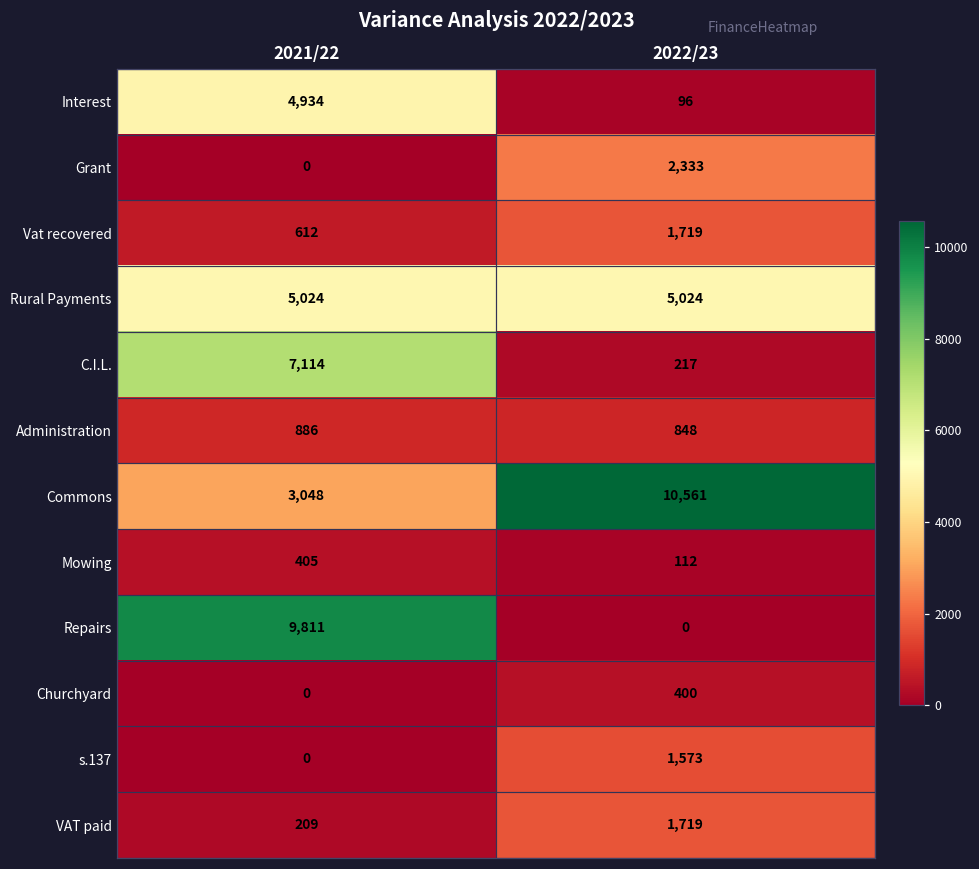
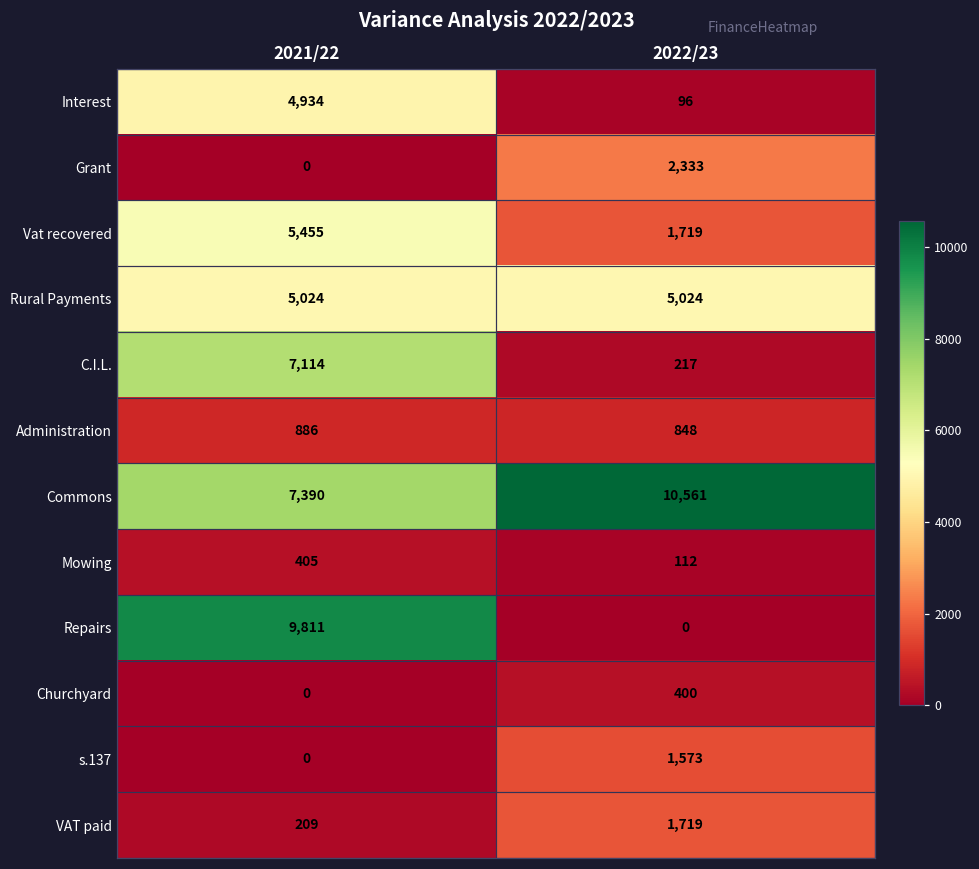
  {
    "Interest": {
      "2021/22": "4,934",
      "2022/23": "96"
    },
    "Grant": {
      "2021/22": "0",
      "2022/23": "2,333"
    },
    "Vat recovered": {
-     "2021/22": "612",
+     "2021/22": "5,455",
      "2022/23": "1,719"
    },
    "Rural Payments": {
      "2021/22": "5,024",
      "2022/23": "5,024"
    },
    "C.I.L.": {
      "2021/22": "7,114",
      "2022/23": "217"
    },
    "Administration": {
      "2021/22": "886",
      "2022/23": "848"
    },
    "Commons": {
-     "2021/22": "3,048",
+     "2021/22": "7,390",
      "2022/23": "10,561"
    },
    "Mowing": {
      "2021/22": "405",
      "2022/23": "112"
    },
    "Repairs": {
      "2021/22": "9,811",
      "2022/23": "0"
    },
    "Churchyard": {
      "2021/22": "0",
      "2022/23": "400"
    },
    "s.137": {
      "2021/22": "0",
      "2022/23": "1,573"
    },
    "VAT paid": {
      "2021/22": "209",
      "2022/23": "1,719"
    }
  }
